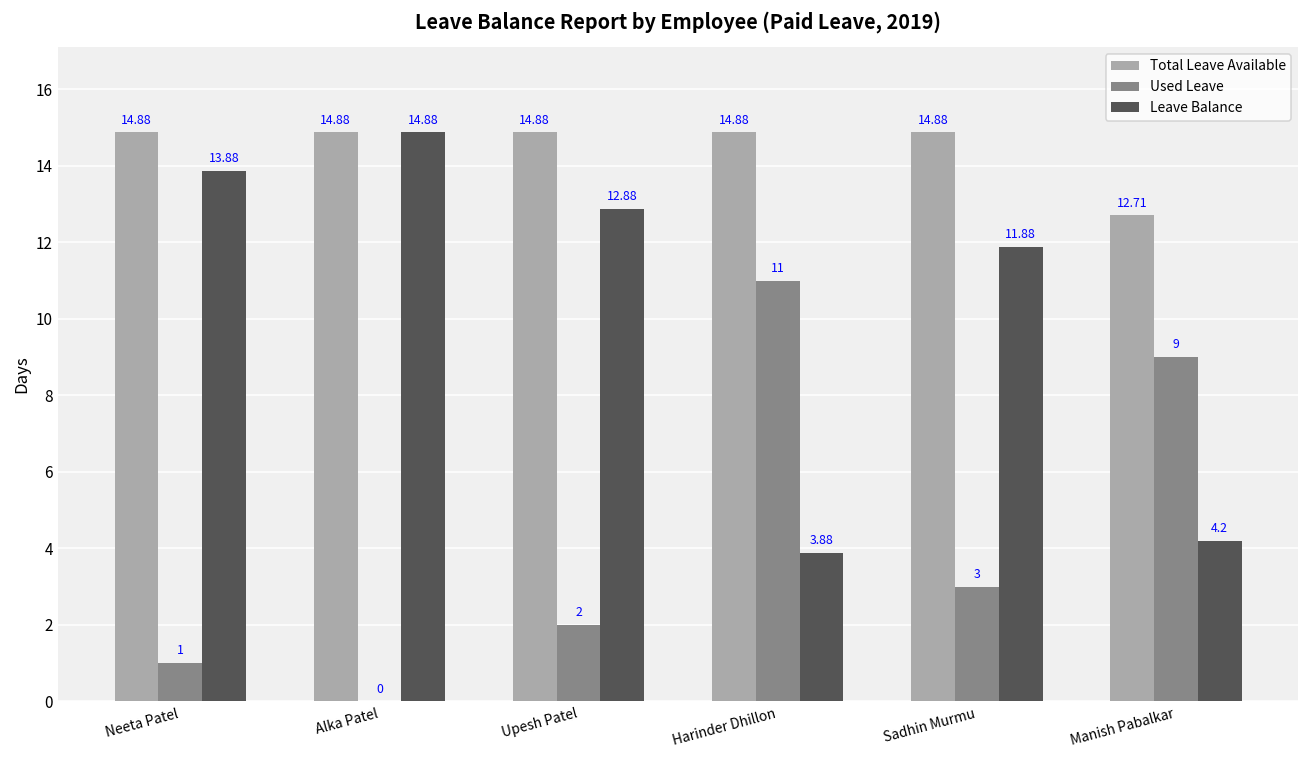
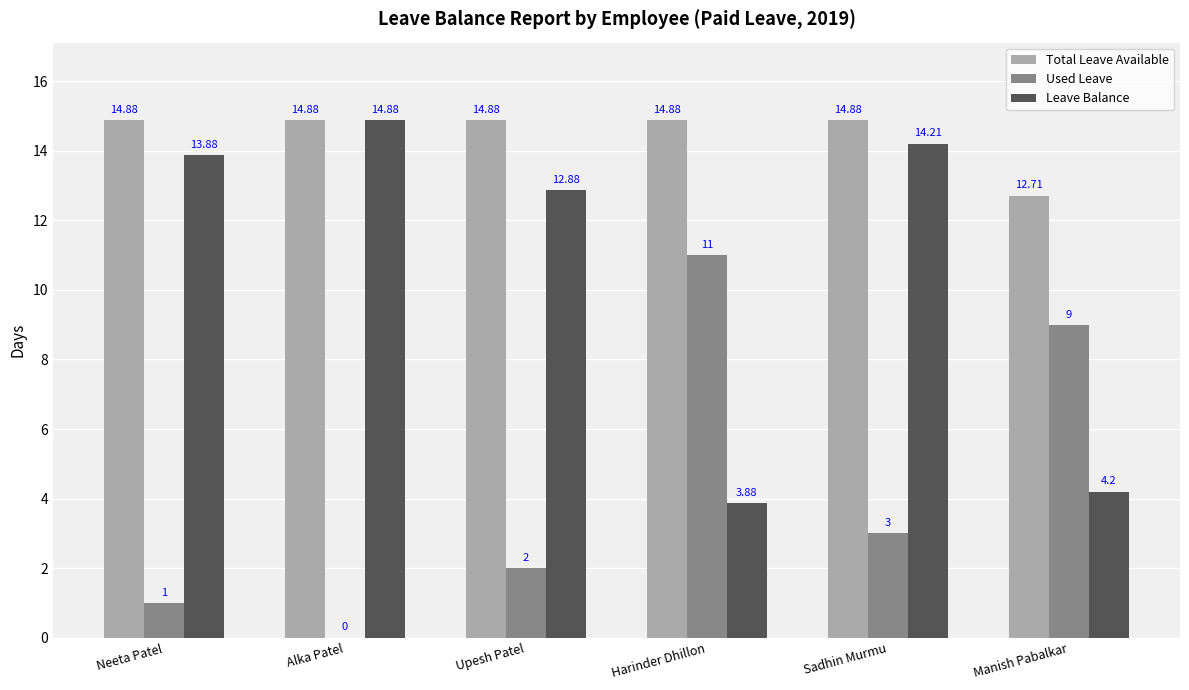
  {
    "Leave Balance": {
      "Neeta Patel": 13.88,
      "Alka Patel": 14.88,
      "Upesh Patel": 12.88,
      "Harinder Dhillon": 3.88,
-     "Sadhin Murmu": 11.88,
+     "Sadhin Murmu": 14.21,
      "Manish Pabalkar": 4.2
    }
  }
